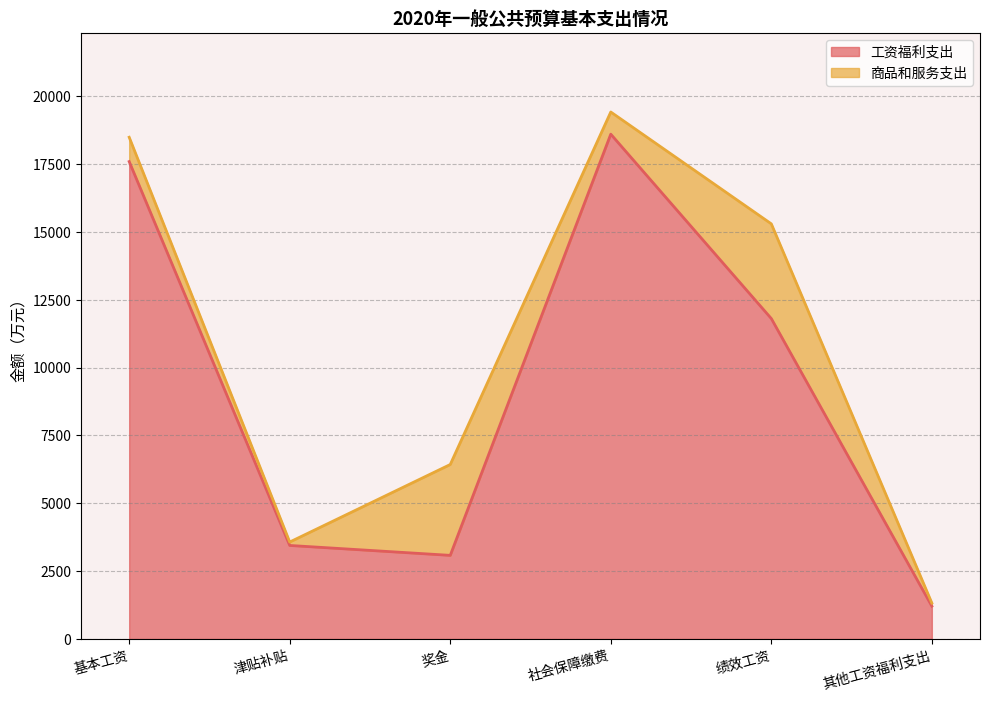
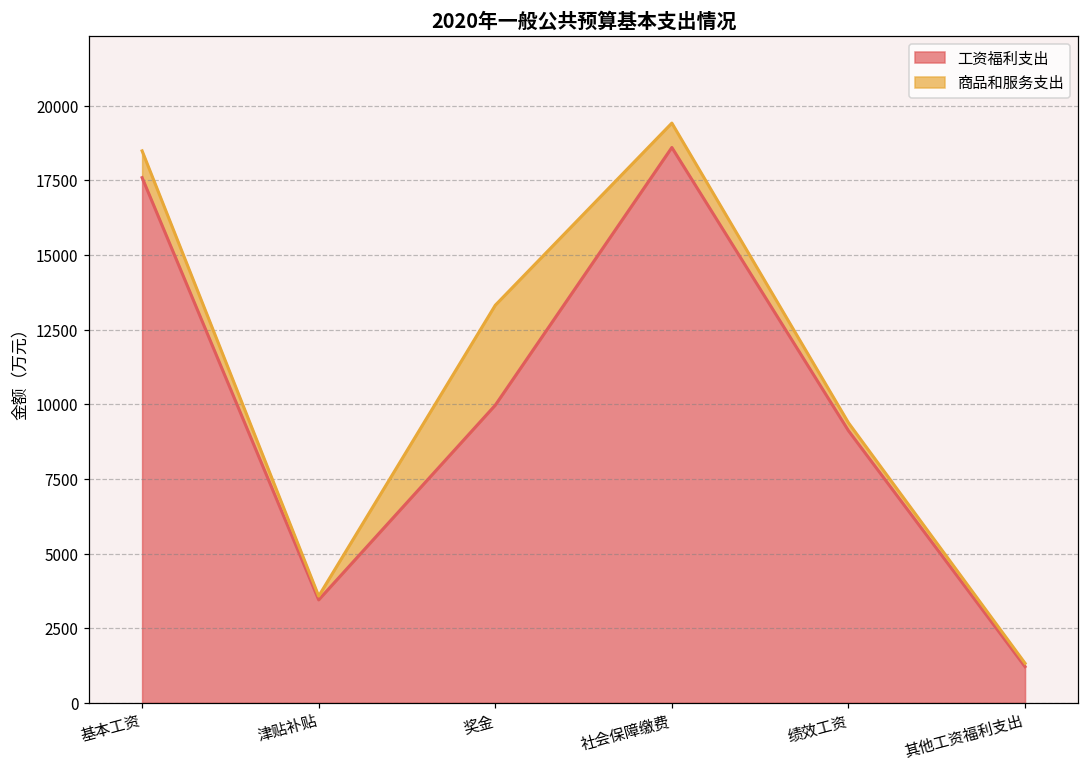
  {
    "工资福利支出": {
      "基本工资": 17600,
      "津贴补贴": 3400,
-     "奖金": 3100,
+     "奖金": 10000,
      "社会保障缴费": 18600,
-     "绩效工资": 11800,
+     "绩效工资": 9100,
      "其他工资福利支出": 1200
    },
    "商品和服务支出": {
      "基本工资": 900,
      "津贴补贴": 100,
      "奖金": 3300,
      "社会保障缴费": 800,
-     "绩效工资": 3500,
+     "绩效工资": 300,
      "其他工资福利支出": 100
    }
  }
